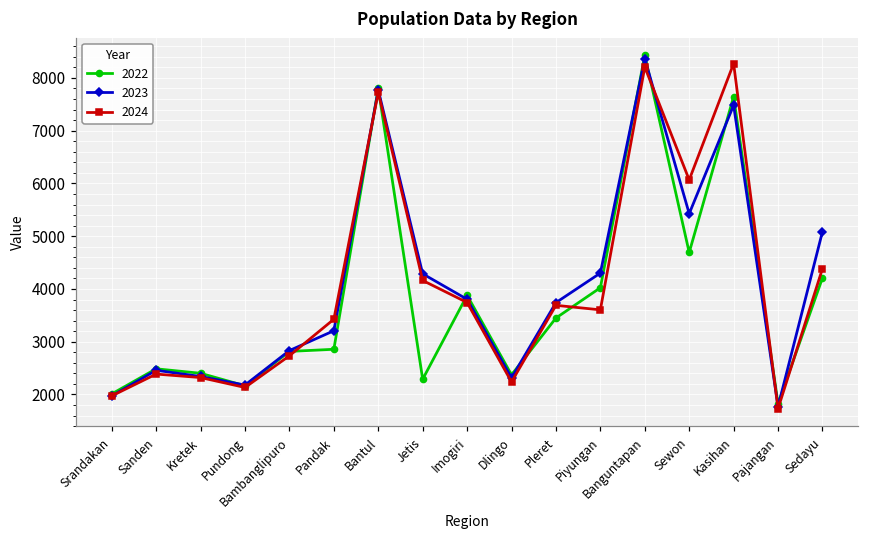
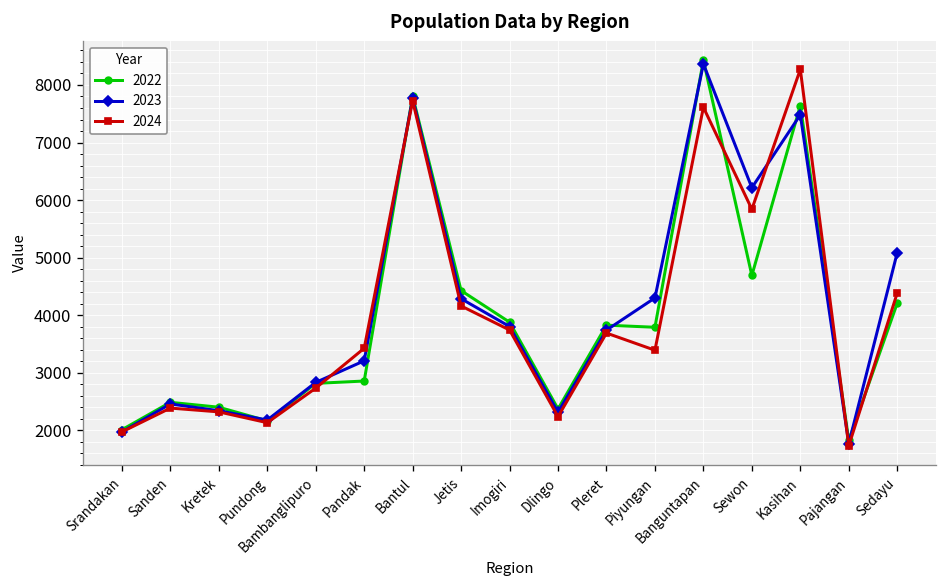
  {
    "2022": {
      "Kretek": 2400,
      "Pandak": 2900,
-     "Jetis": 2300,
+     "Jetis": 4400,
      "Imogiri": 3900,
      "Dlingo": 2400,
-     "Pleret": 3400,
-     "Piyungan": 4000,
+     "Pleret": 3800,
+     "Piyungan": 3800,
      "Banguntapan": 8400,
      "Sewon": 4700,
      "Kasihan": 7600,
      "Pajangan": 1800,
      "Sedayu": 4200
    },
    "2023": {
      "Pandak": 3200,
      "Jetis": 4300,
      "Imogiri": 3800,
      "Dlingo": 2300,
      "Piyungan": 4300,
      "Banguntapan": 8400,
-     "Sewon": 5400,
+     "Sewon": 6200,
      "Kasihan": 7500,
      "Sedayu": 5100
    },
    "2024": {
      "Sanden": 2400,
      "Bambanglipuro": 2700,
      "Pandak": 3400,
      "Jetis": 4200,
      "Imogiri": 3700,
      "Dlingo": 2200,
-     "Piyungan": 3600,
-     "Banguntapan": 8200,
-     "Sewon": 6100,
+     "Piyungan": 3400,
+     "Banguntapan": 7600,
+     "Sewon": 5800,
      "Kasihan": 8300,
      "Sedayu": 4400
    }
  }
